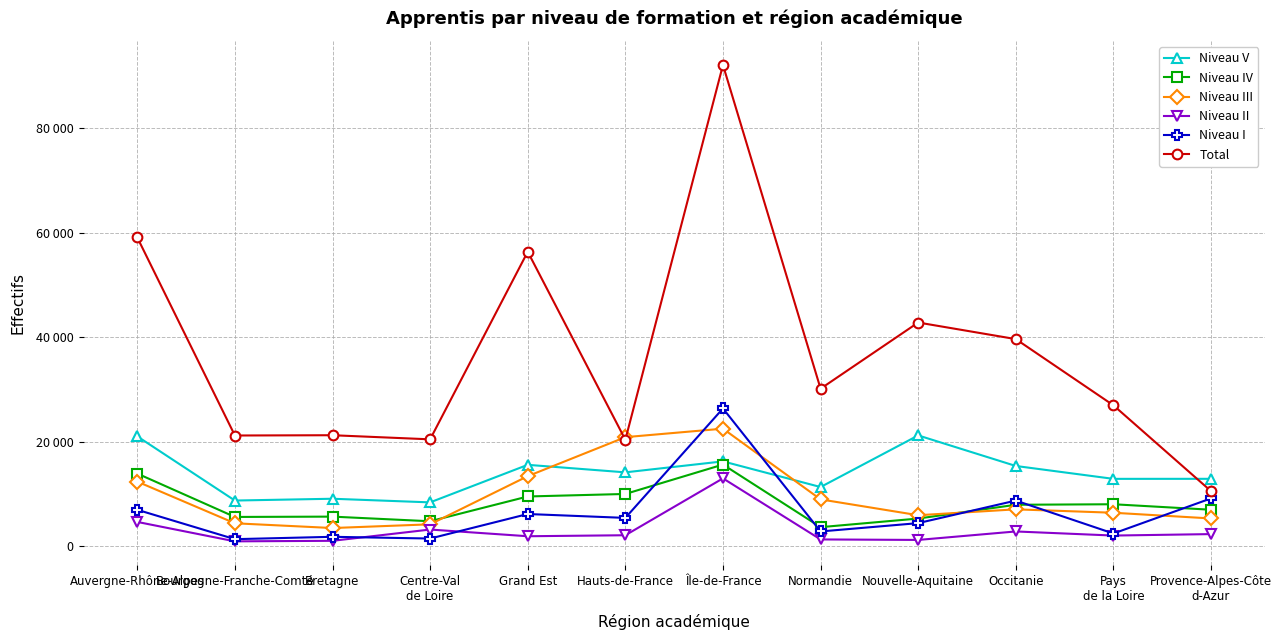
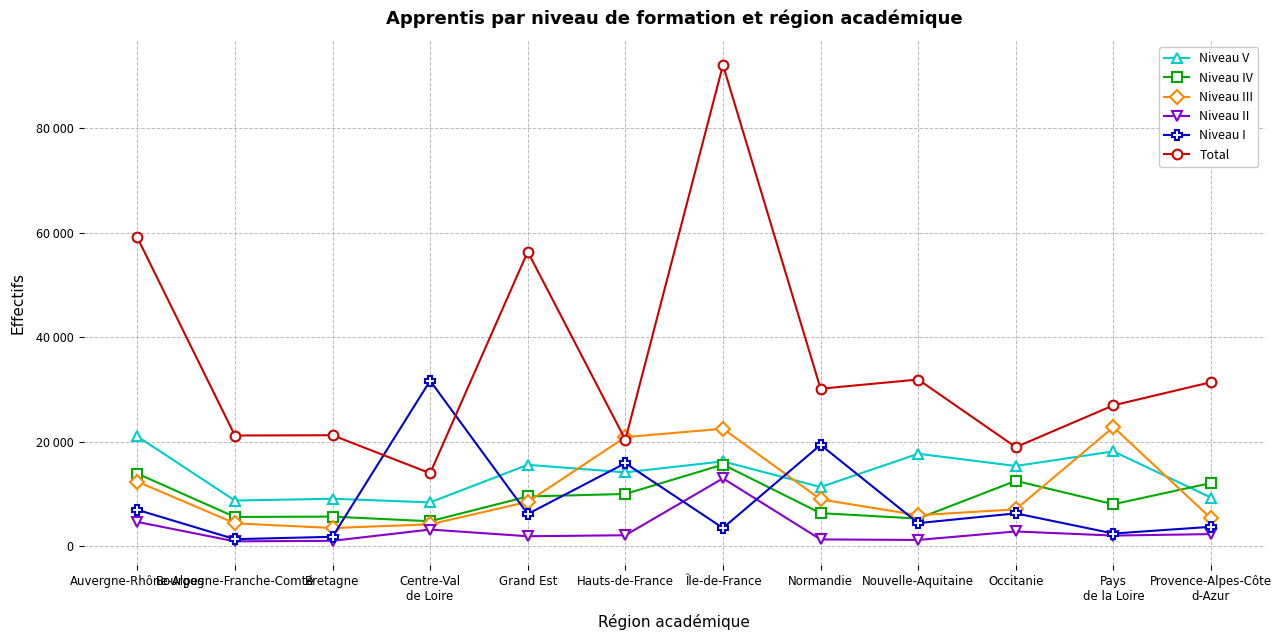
  {
    "Niveau V": {
      "Centre-Val de Loire": 8000,
      "Grand Est": 16000,
      "Hauts-de-France": 14000,
      "Île-de-France": 16000,
      "Normandie": 11000,
-     "Nouvelle-Aquitaine": 21000,
+     "Nouvelle-Aquitaine": 18000,
      "Occitanie": 15000,
-     "Pays de la Loire": 13000,
-     "Provence-Alpes-Côte d-Azur": 13000
+     "Pays de la Loire": 18000,
+     "Provence-Alpes-Côte d-Azur": 9000
    },
    "Niveau IV": {
      "Centre-Val de Loire": 5000,
      "Grand Est": 10000,
      "Hauts-de-France": 10000,
      "Île-de-France": 16000,
-     "Normandie": 4000,
+     "Normandie": 6000,
      "Nouvelle-Aquitaine": 5000,
-     "Occitanie": 8000,
+     "Occitanie": 13000,
      "Pays de la Loire": 8000,
-     "Provence-Alpes-Côte d-Azur": 7000
+     "Provence-Alpes-Côte d-Azur": 12000
    },
    "Niveau III": {
      "Centre-Val de Loire": 4000,
-     "Grand Est": 13000,
+     "Grand Est": 9000,
      "Hauts-de-France": 21000,
      "Île-de-France": 23000,
      "Normandie": 9000,
      "Nouvelle-Aquitaine": 6000,
      "Occitanie": 7000,
-     "Pays de la Loire": 6000,
+     "Pays de la Loire": 23000,
      "Provence-Alpes-Côte d-Azur": 5000
    },
    "Niveau II": {
      "Centre-Val de Loire": 3000,
      "Grand Est": 2000,
      "Hauts-de-France": 2000,
      "Île-de-France": 13000,
      "Normandie": 1000,
      "Nouvelle-Aquitaine": 1000,
      "Occitanie": 3000,
      "Provence-Alpes-Côte d-Azur": 2000
    },
    "Niveau I": {
-     "Centre-Val de Loire": 2000,
+     "Centre-Val de Loire": 32000,
      "Grand Est": 6000,
-     "Hauts-de-France": 5000,
-     "Île-de-France": 26000,
-     "Normandie": 3000,
+     "Hauts-de-France": 16000,
+     "Île-de-France": 4000,
+     "Normandie": 19000,
      "Nouvelle-Aquitaine": 4000,
-     "Occitanie": 9000,
-     "Provence-Alpes-Côte d-Azur": 9000
+     "Occitanie": 6000,
+     "Provence-Alpes-Côte d-Azur": 4000
    },
    "Total": {
-     "Centre-Val de Loire": 20000,
+     "Centre-Val de Loire": 14000,
      "Grand Est": 56000,
      "Hauts-de-France": 20000,
      "Île-de-France": 92000,
      "Normandie": 30000,
-     "Nouvelle-Aquitaine": 43000,
-     "Occitanie": 40000,
+     "Nouvelle-Aquitaine": 32000,
+     "Occitanie": 19000,
      "Pays de la Loire": 27000,
-     "Provence-Alpes-Côte d-Azur": 11000
+     "Provence-Alpes-Côte d-Azur": 31000
    }
  }
